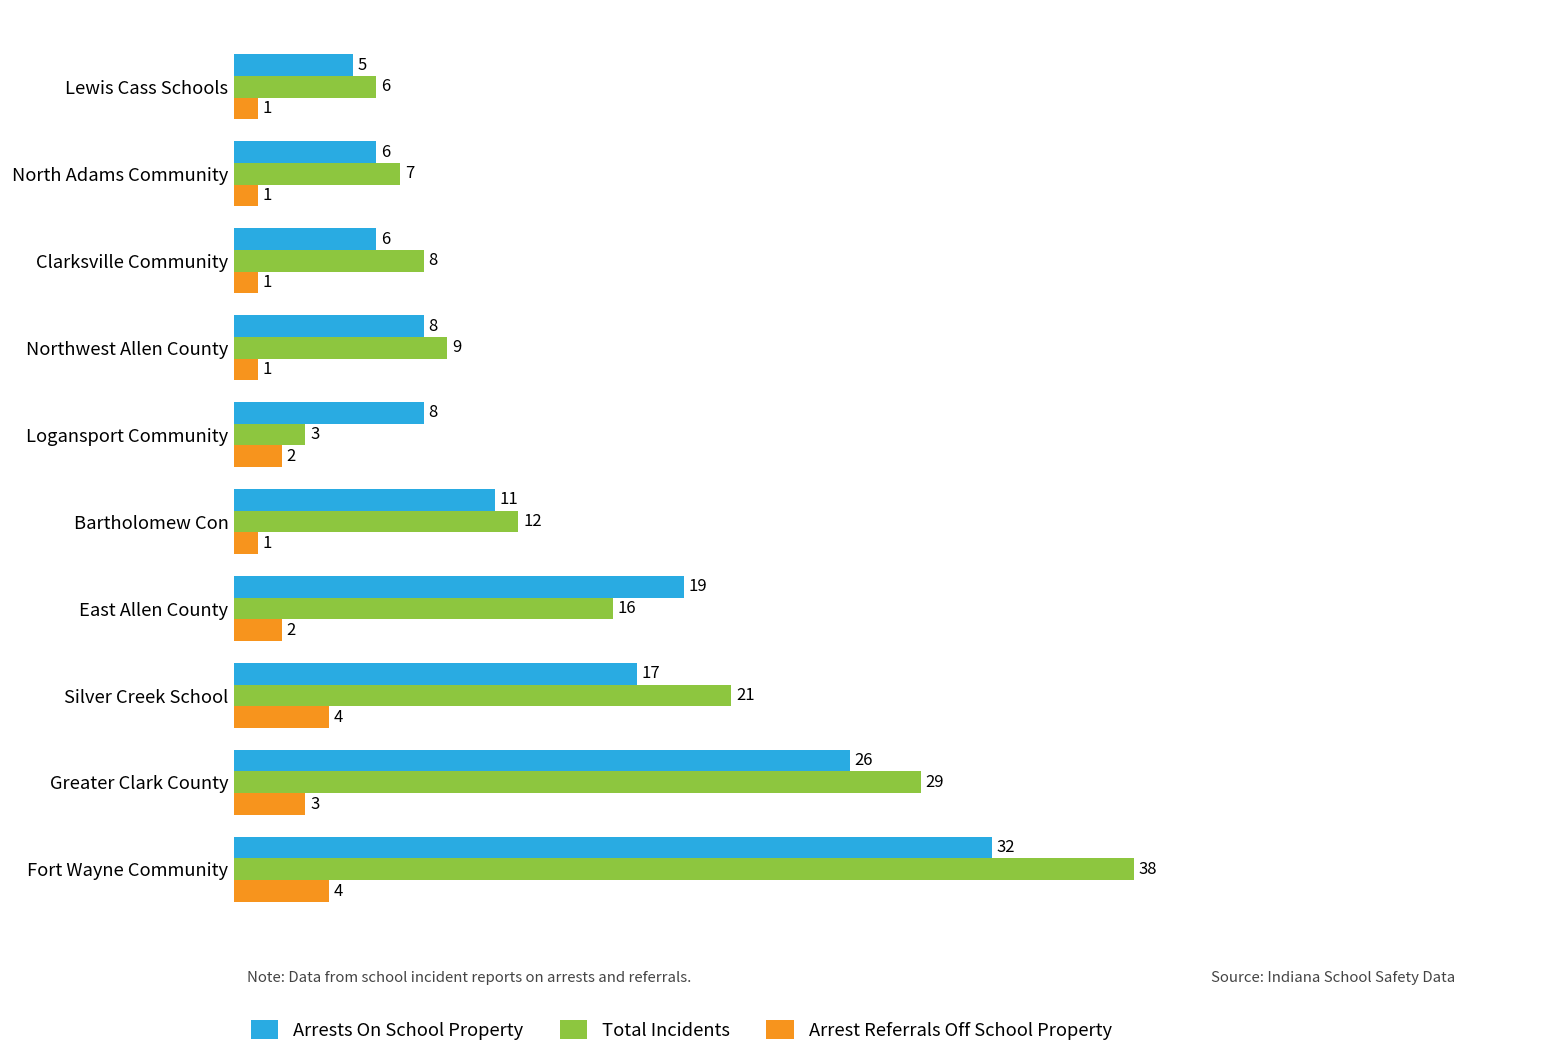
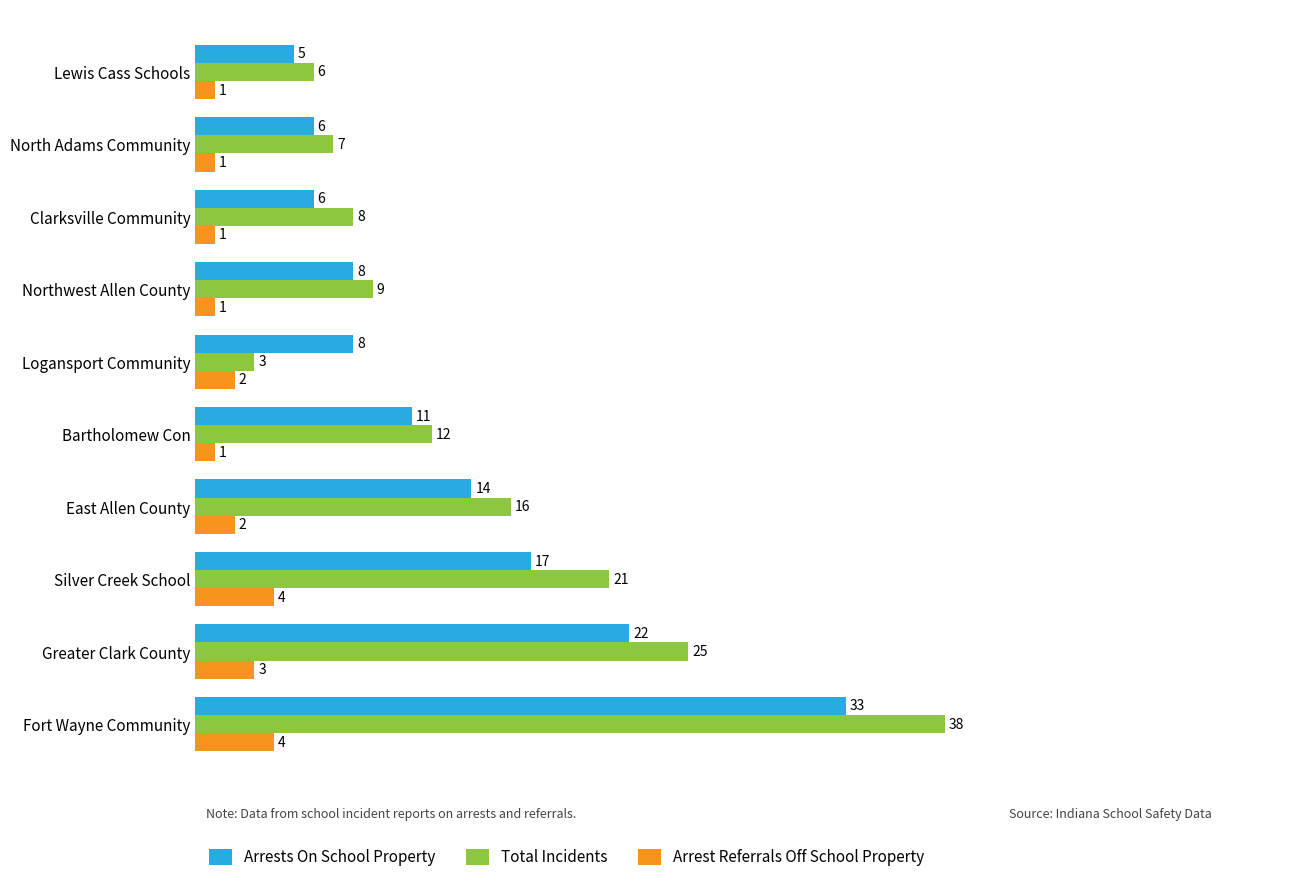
  {
    "Arrests On School Property": {
      "Lewis Cass Schools": 5,
      "North Adams Community": 6,
      "Clarksville Community": 6,
      "Northwest Allen County": 8,
      "Logansport Community": 8,
      "Bartholomew Con": 11,
-     "East Allen County": 19,
+     "East Allen County": 14,
      "Silver Creek School": 17,
-     "Greater Clark County": 26,
-     "Fort Wayne Community": 32
+     "Greater Clark County": 22,
+     "Fort Wayne Community": 33
    },
    "Total Incidents": {
      "Lewis Cass Schools": 6,
      "North Adams Community": 7,
      "Clarksville Community": 8,
      "Northwest Allen County": 9,
      "Logansport Community": 3,
      "Bartholomew Con": 12,
      "East Allen County": 16,
      "Silver Creek School": 21,
-     "Greater Clark County": 29,
+     "Greater Clark County": 25,
      "Fort Wayne Community": 38
    },
    "Arrest Referrals Off School Property": {
      "Lewis Cass Schools": 1,
      "North Adams Community": 1,
      "Clarksville Community": 1,
      "Northwest Allen County": 1,
      "Logansport Community": 2,
      "Bartholomew Con": 1,
      "East Allen County": 2,
      "Silver Creek School": 4,
      "Greater Clark County": 3,
      "Fort Wayne Community": 4
    }
  }
